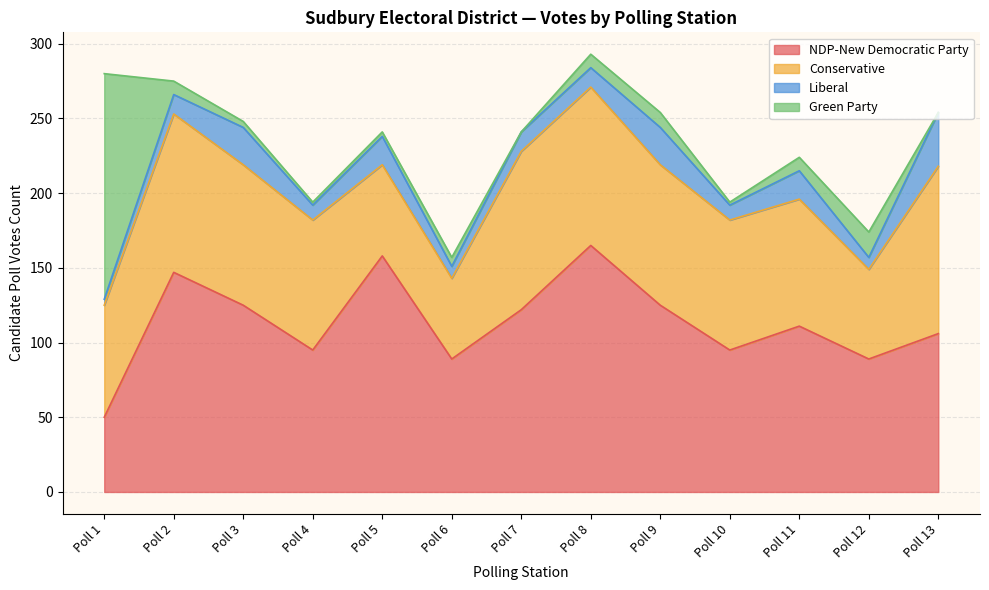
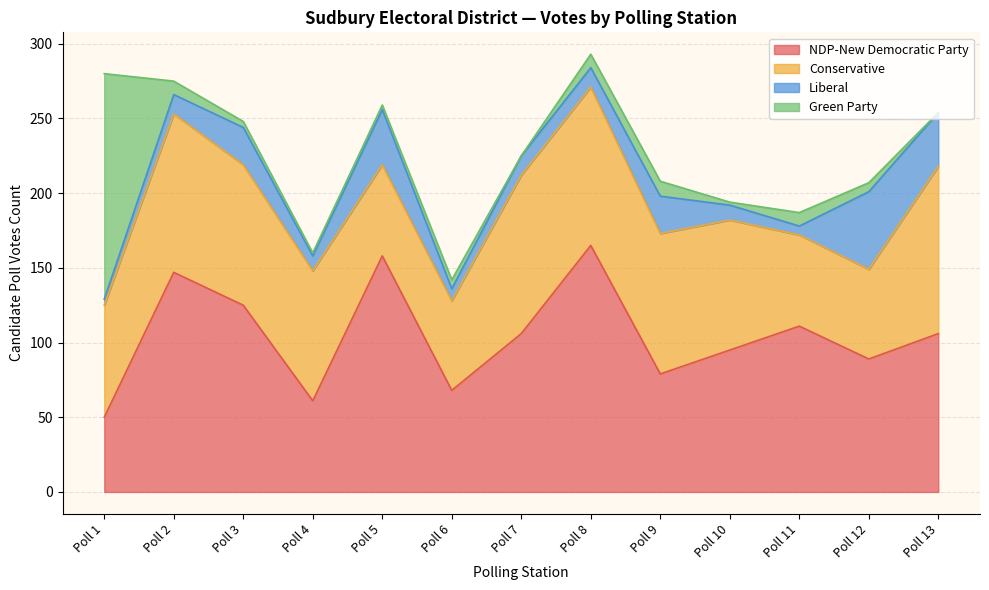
  {
    "NDP-New Democratic Party": {
      "Poll 1": 50,
      "Poll 2": 147,
      "Poll 3": 125,
-     "Poll 4": 95,
+     "Poll 4": 61,
      "Poll 5": 158,
-     "Poll 6": 89,
-     "Poll 7": 122,
+     "Poll 6": 68,
+     "Poll 7": 106,
      "Poll 8": 165,
-     "Poll 9": 125,
+     "Poll 9": 79,
      "Poll 10": 95,
      "Poll 11": 111,
      "Poll 12": 89,
      "Poll 13": 106
    },
    "Conservative": {
      "Poll 1": 75,
      "Poll 2": 106,
      "Poll 3": 94,
      "Poll 4": 87,
      "Poll 5": 61,
-     "Poll 6": 54,
+     "Poll 6": 60,
      "Poll 7": 106,
      "Poll 8": 106,
      "Poll 9": 94,
      "Poll 10": 87,
-     "Poll 11": 85,
+     "Poll 11": 61,
      "Poll 12": 60,
      "Poll 13": 112
    },
    "Liberal": {
      "Poll 1": 4,
      "Poll 2": 13,
      "Poll 3": 25,
      "Poll 4": 10,
-     "Poll 5": 19,
+     "Poll 5": 37,
      "Poll 6": 8,
      "Poll 8": 13,
      "Poll 9": 25,
      "Poll 10": 10,
-     "Poll 11": 19,
-     "Poll 12": 8
+     "Poll 11": 6,
+     "Poll 12": 52
    },
    "Green Party": {
      "Poll 1": 151,
      "Poll 2": 9,
      "Poll 3": 4,
      "Poll 4": 2,
      "Poll 5": 3,
      "Poll 6": 6,
      "Poll 8": 9,
      "Poll 9": 10,
      "Poll 10": 2,
      "Poll 11": 9,
-     "Poll 12": 17
+     "Poll 12": 6
    }
  }
